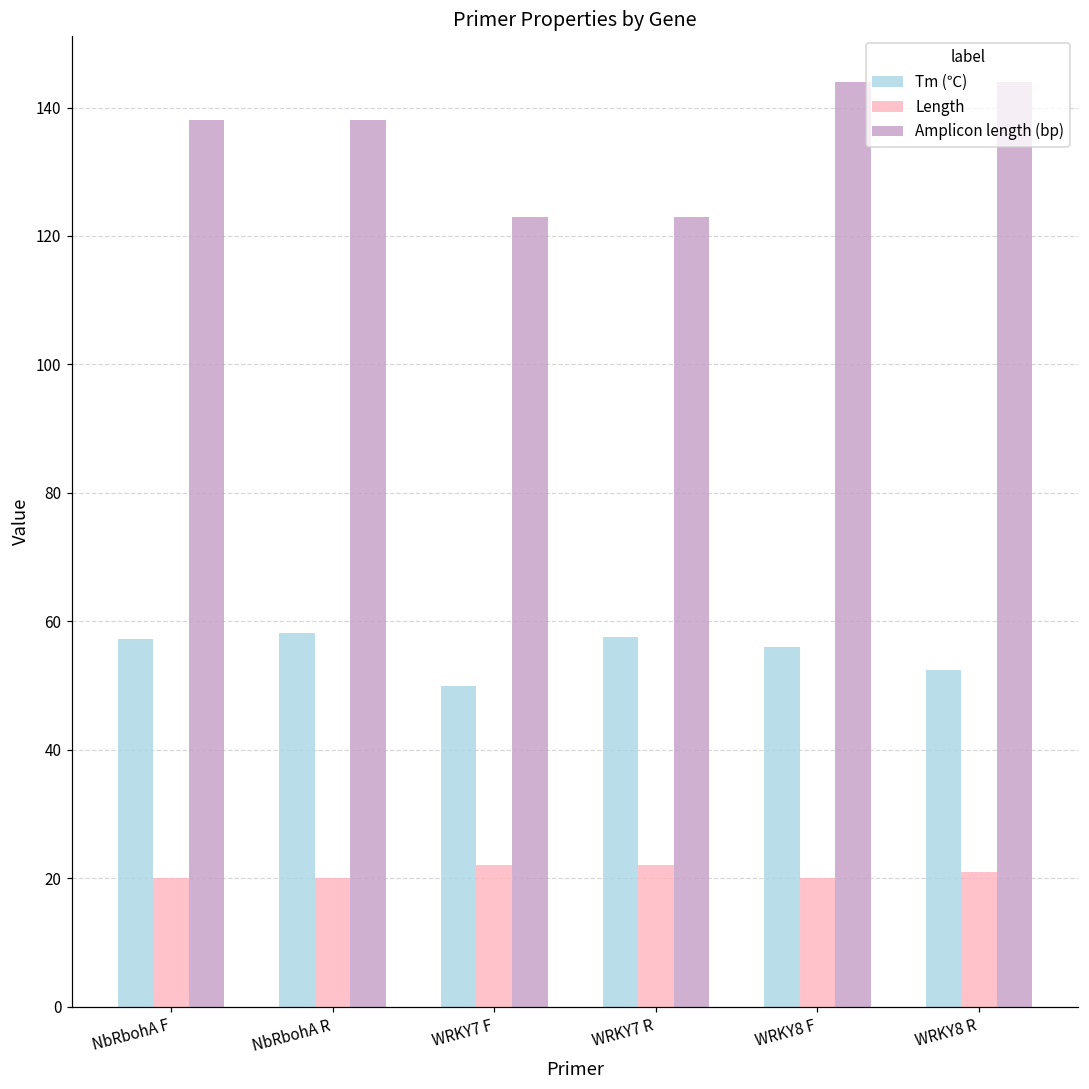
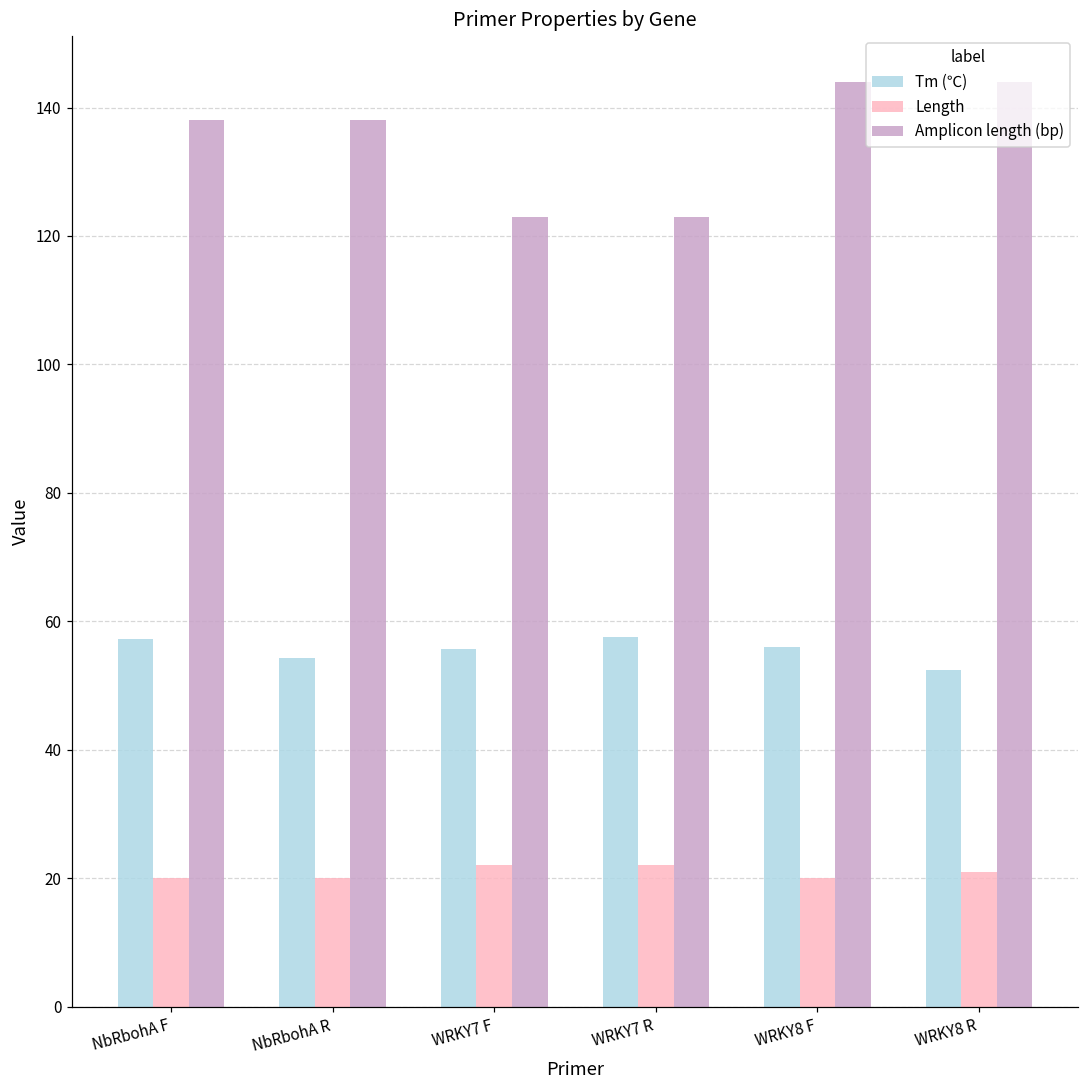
  {
    "Tm (℃)": {
      "NbRbohA F": 57,
-     "NbRbohA R": 58,
-     "WRKY7 F": 50,
+     "NbRbohA R": 54,
+     "WRKY7 F": 56,
      "WRKY7 R": 58,
      "WRKY8 F": 56,
      "WRKY8 R": 53
    }
  }
